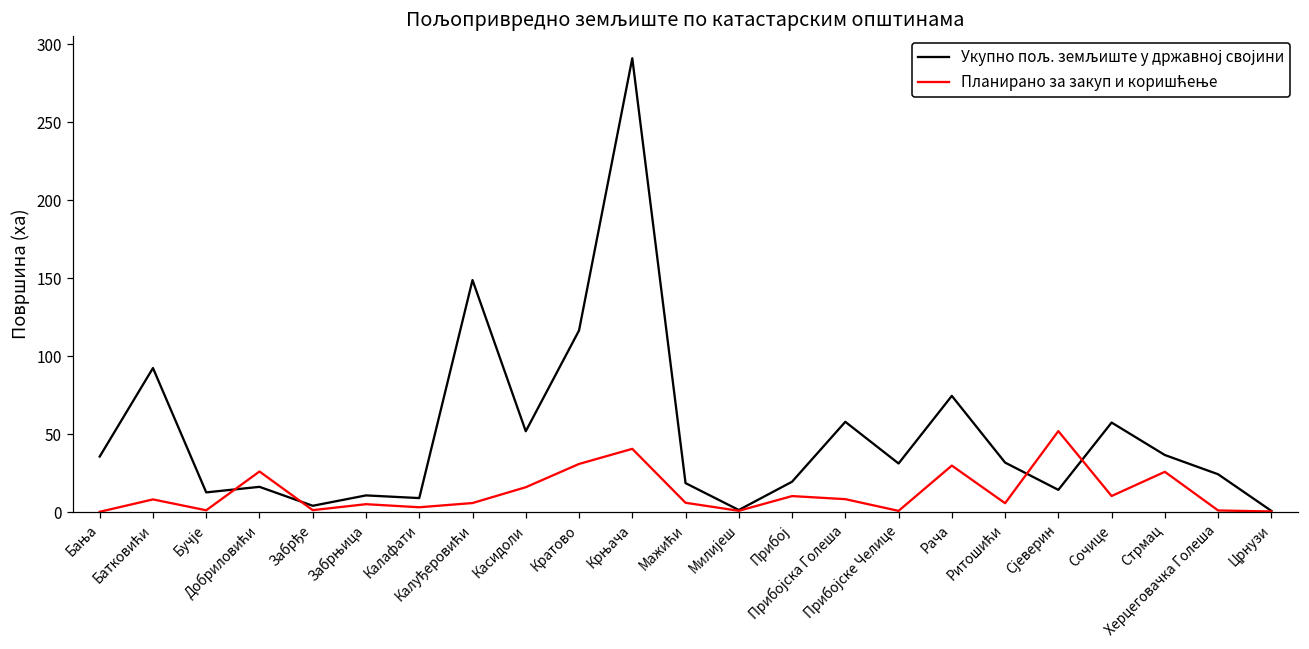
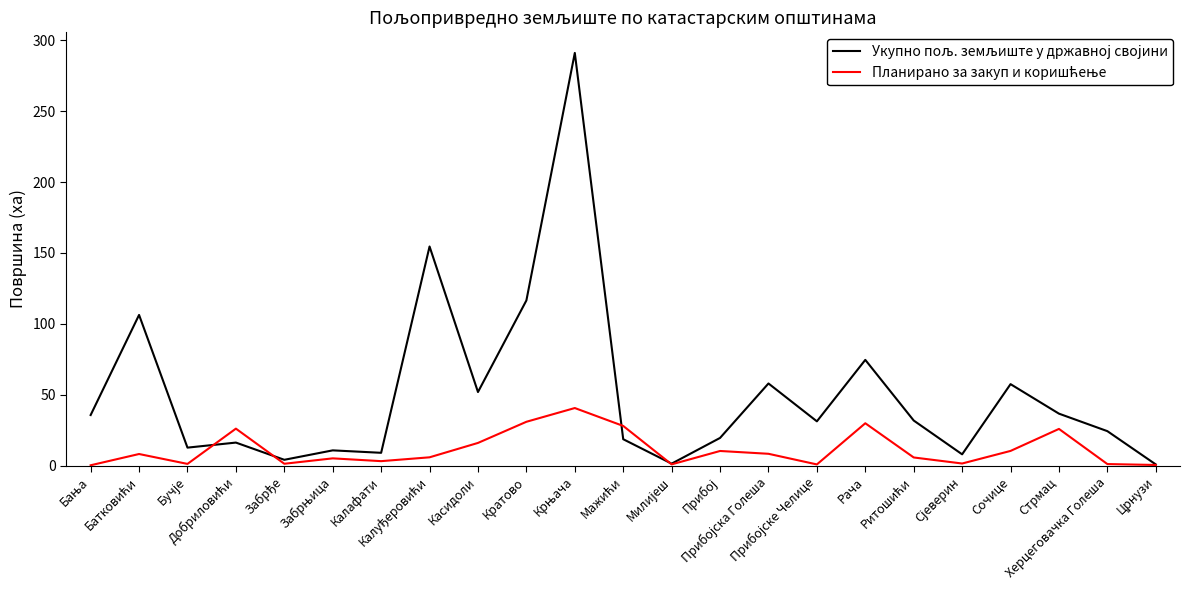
  {
    "Укупно пољ. земљиште у државној својини": {
      "Бања": 36,
-     "Батковићи": 92,
+     "Батковићи": 106,
      "Бучје": 13,
      "Добриловићи": 16,
      "Забрђе": 4,
      "Забрњица": 11,
      "Калафати": 9,
-     "Калуђеровићи": 149,
+     "Калуђеровићи": 155,
      "Касидоли": 52,
      "Кратово": 117,
      "Крњача": 291,
      "Мажићи": 19,
      "Прибој": 20,
      "Прибојска Голеша": 58,
      "Прибојске Челице": 31,
      "Рача": 75,
      "Ритошићи": 32,
-     "Сјеверин": 14,
+     "Сјеверин": 8,
      "Сочице": 57,
      "Стрмац": 37,
      "Херцеговачка Голеша": 24
    },
    "Планирано за закуп и коришћење": {
      "Бања": 0,
      "Батковићи": 8,
      "Бучје": 1,
      "Добриловићи": 26,
      "Забрђе": 1,
      "Забрњица": 5,
      "Калафати": 3,
      "Калуђеровићи": 6,
      "Касидоли": 16,
      "Кратово": 31,
      "Крњача": 41,
-     "Мажићи": 6,
+     "Мажићи": 28,
      "Прибој": 10,
      "Прибојска Голеша": 8,
      "Прибојске Челице": 1,
      "Рача": 30,
      "Ритошићи": 6,
-     "Сјеверин": 52,
+     "Сјеверин": 2,
      "Сочице": 10,
      "Стрмац": 26,
      "Херцеговачка Голеша": 1
    }
  }
